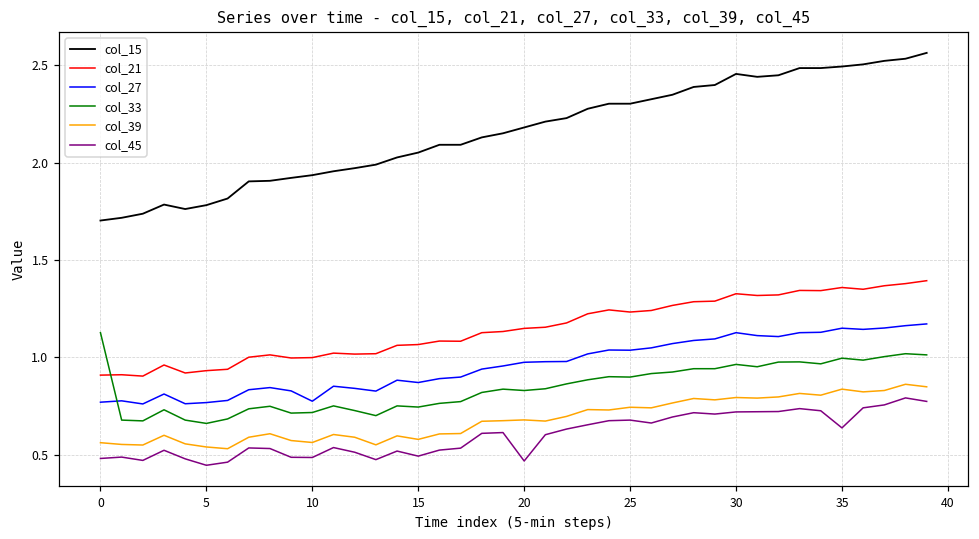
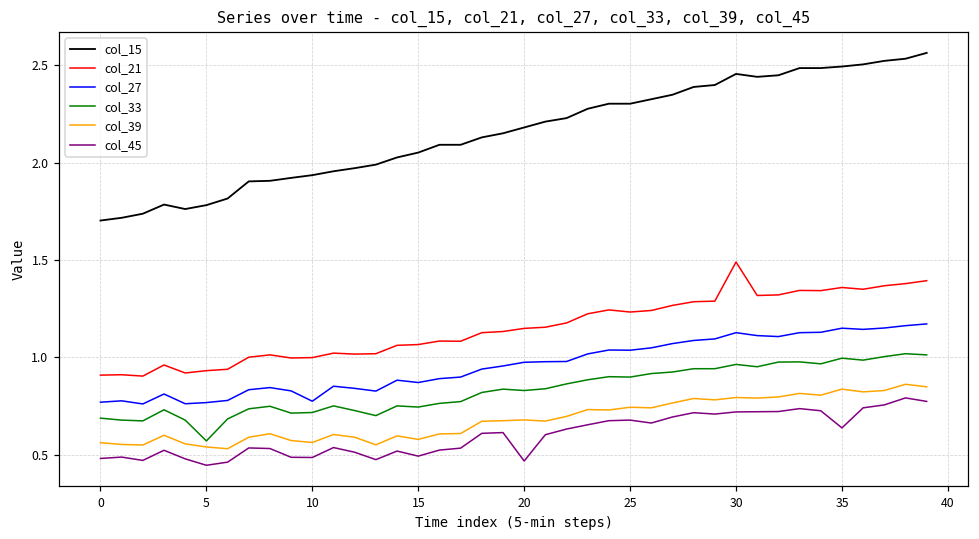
  {
    "col_15": {
      "0": 1.70,
      "5": 1.78,
      "10": 1.94,
      "15": 2.05,
      "20": 2.18,
      "25": 2.30,
      "30": 2.46,
      "35": 2.49
    },
    "col_21": {
      "0": 0.91,
      "5": 0.93,
      "10": 1.00,
      "15": 1.07,
      "20": 1.15,
      "25": 1.23,
-     "30": 1.33,
+     "30": 1.49,
      "35": 1.36
    },
    "col_27": {
      "0": 0.77,
      "5": 0.77,
      "10": 0.77,
      "15": 0.87,
      "20": 0.97,
      "25": 1.04,
      "30": 1.13,
      "35": 1.15
    },
    "col_33": {
-     "0": 1.13,
-     "5": 0.66,
+     "0": 0.69,
+     "5": 0.57,
      "10": 0.72,
      "15": 0.74,
      "20": 0.83,
      "25": 0.90,
      "30": 0.96,
      "35": 1.00
    },
    "col_39": {
      "0": 0.56,
      "5": 0.54,
      "10": 0.56,
      "15": 0.58,
      "20": 0.68,
      "25": 0.74,
      "30": 0.79,
      "35": 0.84
    },
    "col_45": {
      "0": 0.48,
      "5": 0.45,
      "10": 0.49,
      "15": 0.49,
      "20": 0.47,
      "25": 0.68,
      "30": 0.72,
      "35": 0.64
    }
  }
